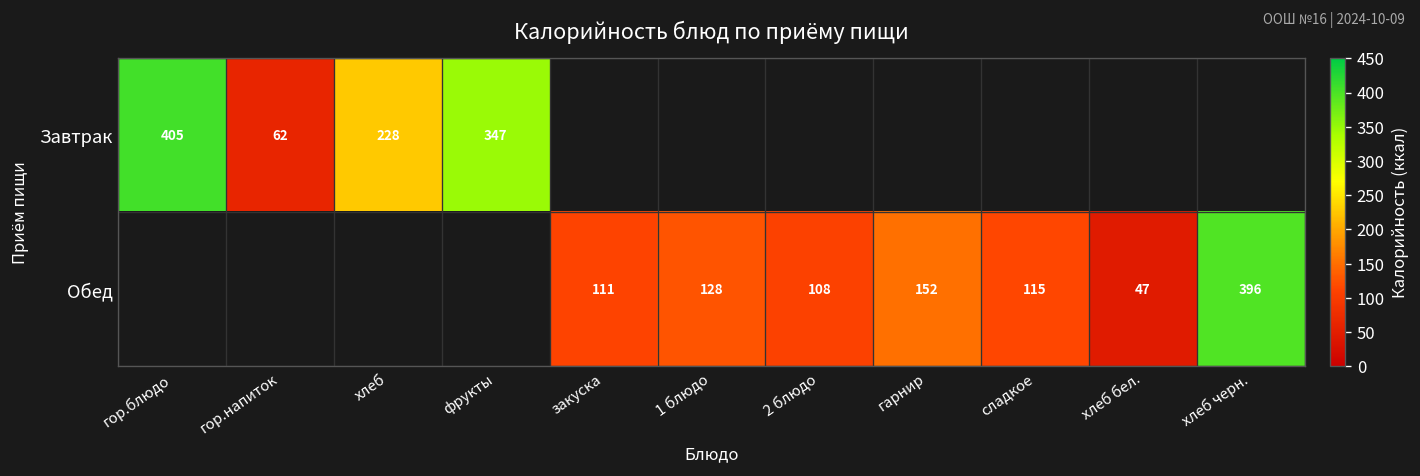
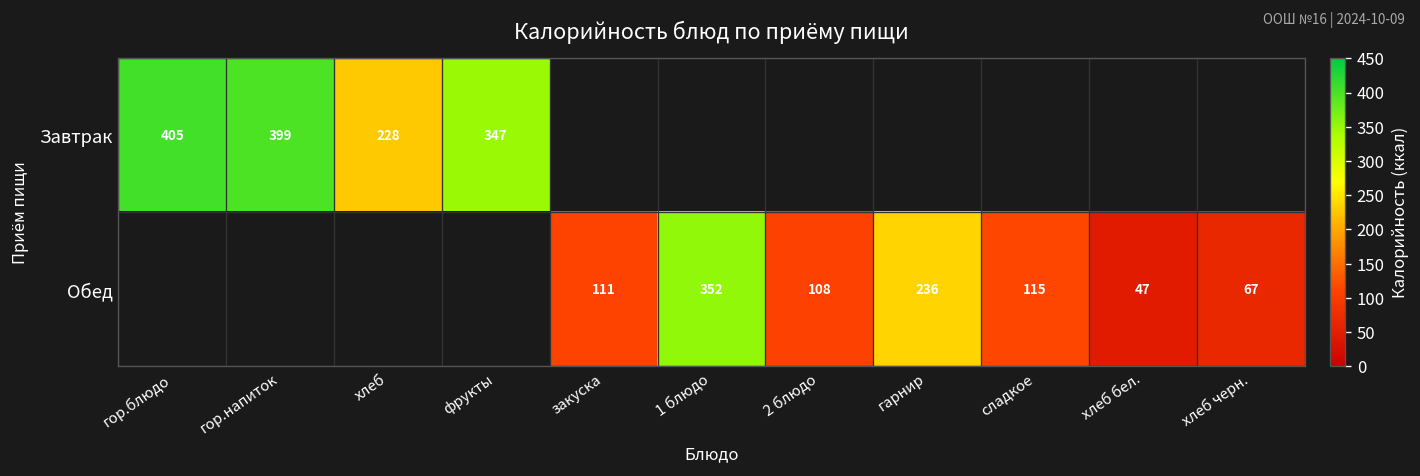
  {
    "Завтрак": {
      "гор.блюдо": 405,
-     "гор.напиток": 62,
+     "гор.напиток": 399,
      "хлеб": 228,
      "фрукты": 347
    },
    "Обед": {
      "закуска": 111,
-     "1 блюдо": 128,
+     "1 блюдо": 352,
      "2 блюдо": 108,
-     "гарнир": 152,
+     "гарнир": 236,
      "сладкое": 115,
      "хлеб бел.": 47,
-     "хлеб черн.": 396
+     "хлеб черн.": 67
    }
  }
